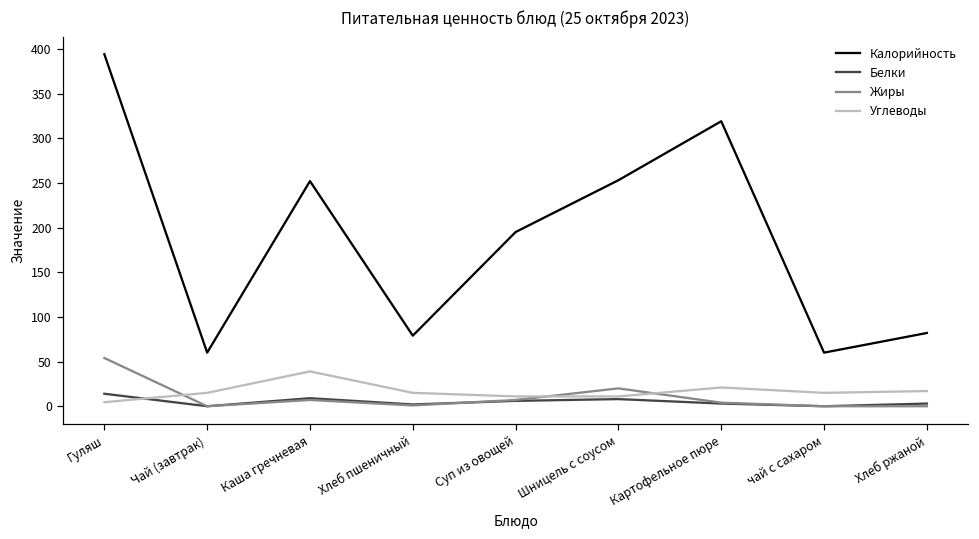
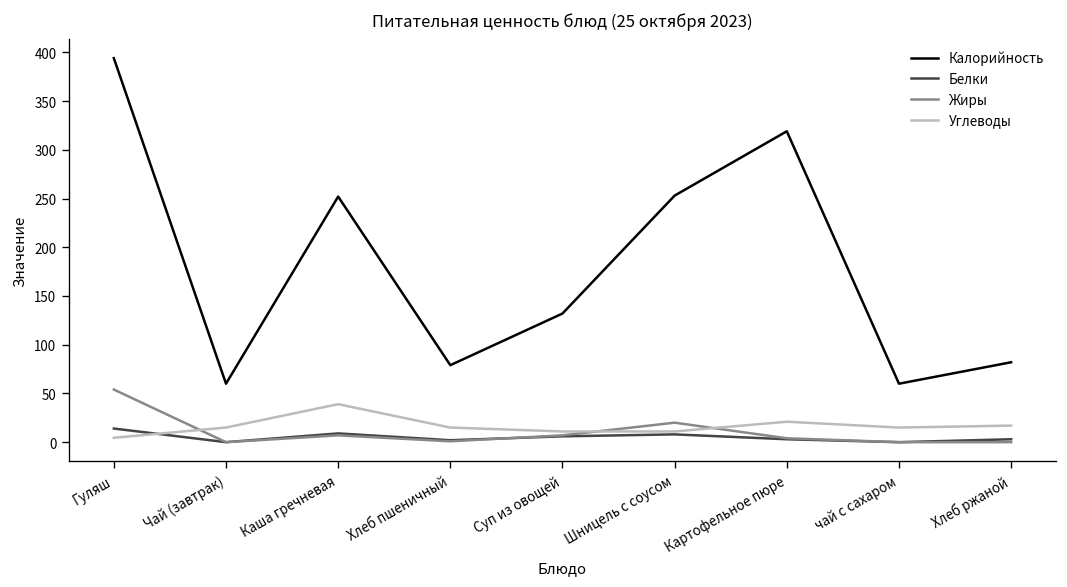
  {
    "Калорийность": {
      "Гуляш": 390,
      "Чай (завтрак)": 60,
      "Каша гречневая": 250,
      "Хлеб пшеничный": 80,
-     "Суп из овощей": 200,
+     "Суп из овощей": 130,
      "Шницель с соусом": 250,
      "Картофельное пюре": 320,
      "чай с сахаром": 60,
      "Хлеб ржаной": 80
    },
    "Белки": {
      "Гуляш": 10
    },
    "Жиры": {
      "Гуляш": 50,
      "Шницель с соусом": 20
    },
    "Углеводы": {
      "Гуляш": 0,
      "Чай (завтрак)": 20,
      "Каша гречневая": 40,
      "Хлеб пшеничный": 20,
      "Суп из овощей": 10,
      "Картофельное пюре": 20,
      "чай с сахаром": 20,
      "Хлеб ржаной": 20
    }
  }
